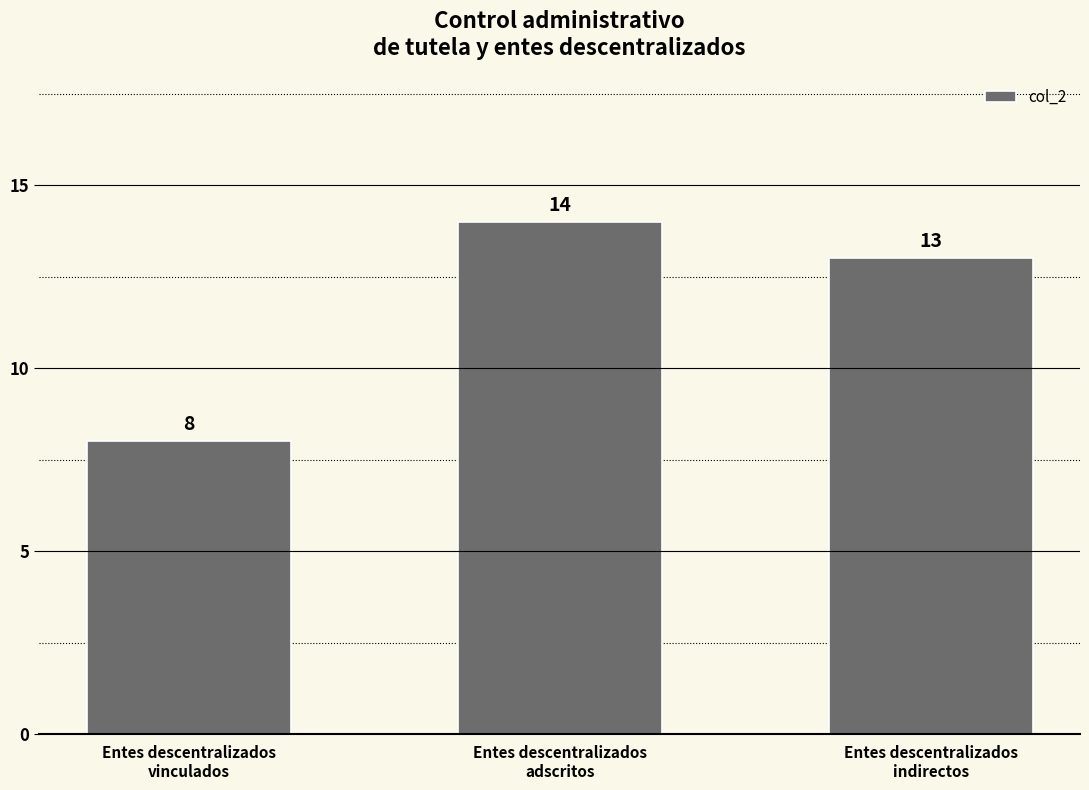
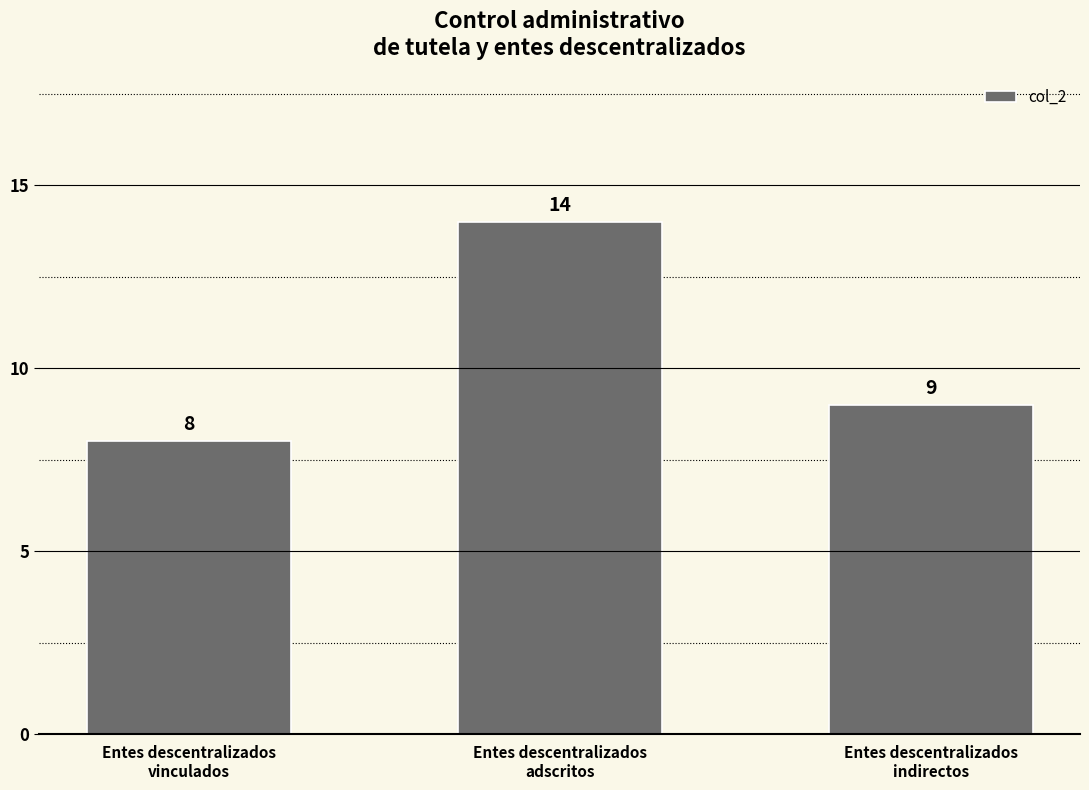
  {
    "Entes descentralizados vinculados": 8,
    "Entes descentralizados adscritos": 14,
-   "Entes descentralizados indirectos": 13
+   "Entes descentralizados indirectos": 9
  }
